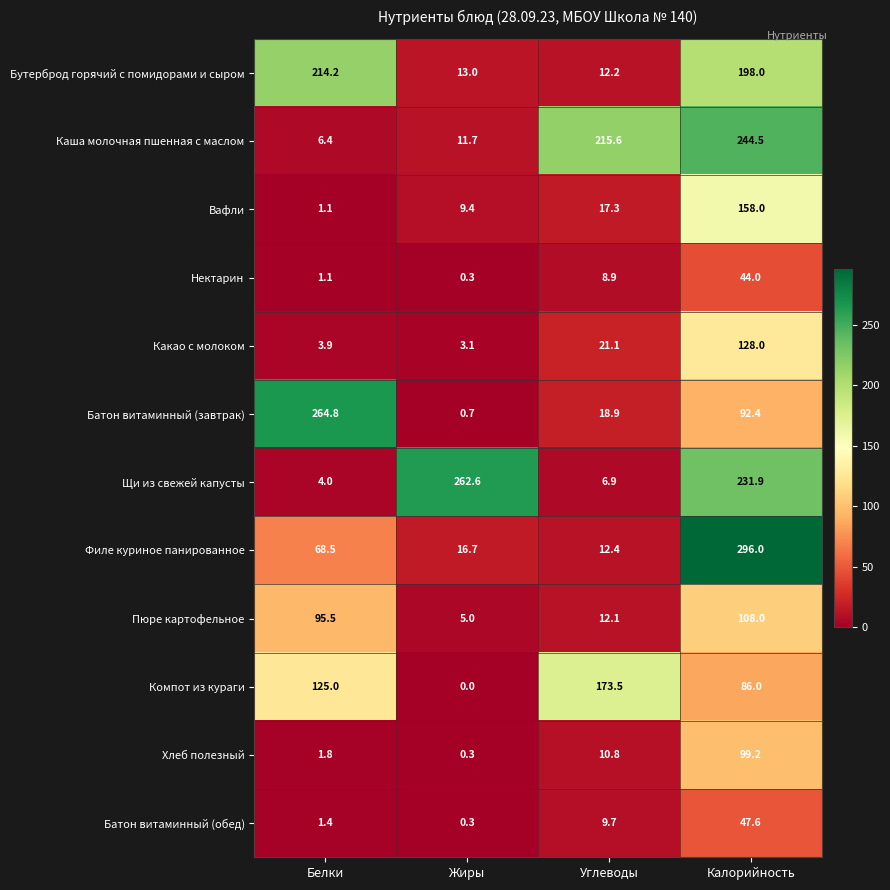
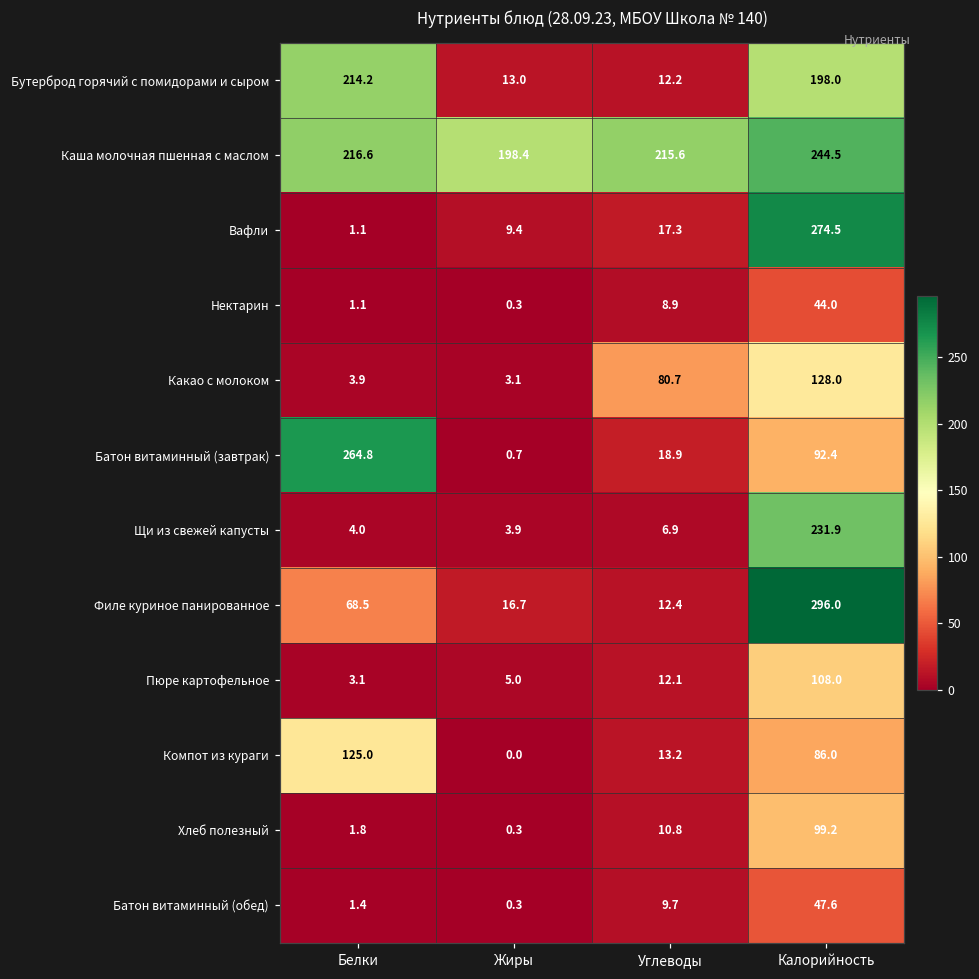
  {
    "Бутерброд горячий с помидорами и сыром": {
      "Белки": 214.2,
      "Жиры": 13.0,
      "Углеводы": 12.2,
      "Калорийность": 198.0
    },
    "Каша молочная пшенная с маслом": {
-     "Белки": 6.4,
-     "Жиры": 11.7,
+     "Белки": 216.6,
+     "Жиры": 198.4,
      "Углеводы": 215.6,
      "Калорийность": 244.5
    },
    "Вафли": {
      "Белки": 1.1,
      "Жиры": 9.4,
      "Углеводы": 17.3,
-     "Калорийность": 158.0
+     "Калорийность": 274.5
    },
    "Нектарин": {
      "Белки": 1.1,
      "Жиры": 0.3,
      "Углеводы": 8.9,
      "Калорийность": 44.0
    },
    "Какао с молоком": {
      "Белки": 3.9,
      "Жиры": 3.1,
-     "Углеводы": 21.1,
+     "Углеводы": 80.7,
      "Калорийность": 128.0
    },
    "Батон витаминный (завтрак)": {
      "Белки": 264.8,
      "Жиры": 0.7,
      "Углеводы": 18.9,
      "Калорийность": 92.4
    },
    "Щи из свежей капусты": {
      "Белки": 4.0,
-     "Жиры": 262.6,
+     "Жиры": 3.9,
      "Углеводы": 6.9,
      "Калорийность": 231.9
    },
    "Филе куриное панированное": {
      "Белки": 68.5,
      "Жиры": 16.7,
      "Углеводы": 12.4,
      "Калорийность": 296.0
    },
    "Пюре картофельное": {
-     "Белки": 95.5,
+     "Белки": 3.1,
      "Жиры": 5.0,
      "Углеводы": 12.1,
      "Калорийность": 108.0
    },
    "Компот из кураги": {
      "Белки": 125.0,
      "Жиры": 0.0,
-     "Углеводы": 173.5,
+     "Углеводы": 13.2,
      "Калорийность": 86.0
    },
    "Хлеб полезный": {
      "Белки": 1.8,
      "Жиры": 0.3,
      "Углеводы": 10.8,
      "Калорийность": 99.2
    },
    "Батон витаминный (обед)": {
      "Белки": 1.4,
      "Жиры": 0.3,
      "Углеводы": 9.7,
      "Калорийность": 47.6
    }
  }
